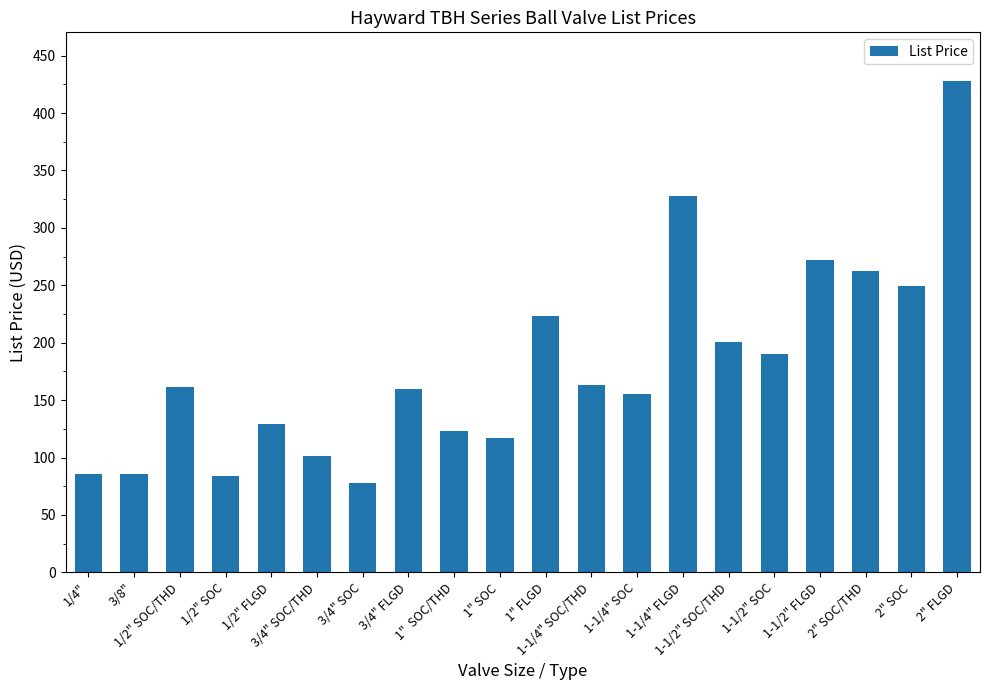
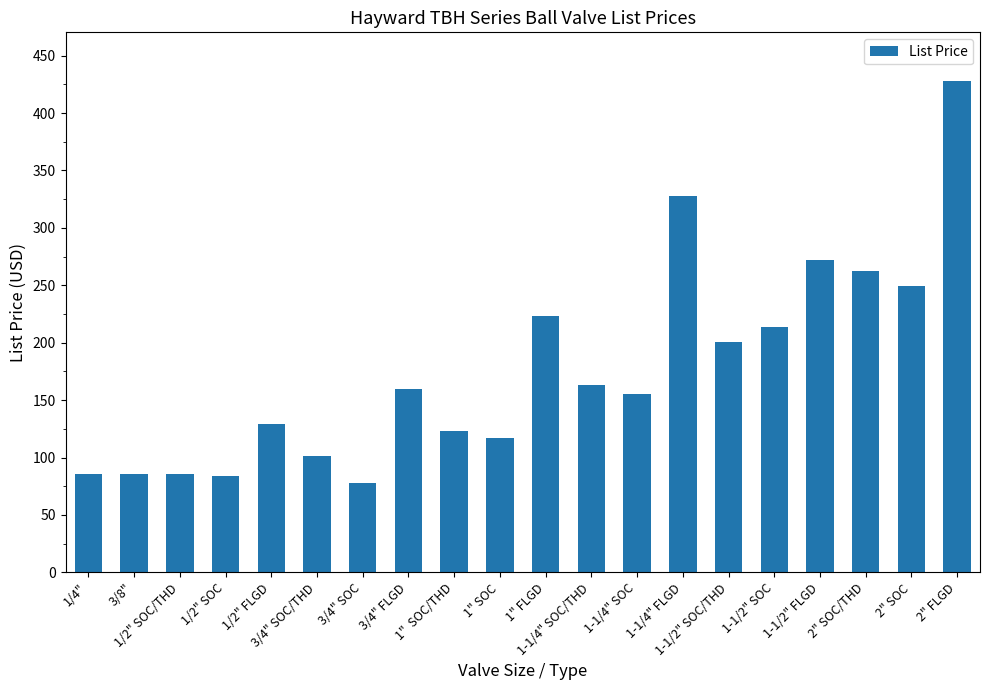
  {
    "1/4\"": 86,
    "3/8\"": 86,
-   "1/2\" SOC/THD": 161,
+   "1/2\" SOC/THD": 86,
    "1/2\" SOC": 84,
    "1/2\" FLGD": 129,
    "3/4\" SOC/THD": 101,
    "3/4\" SOC": 78,
    "3/4\" FLGD": 160,
    "1\" SOC/THD": 123,
    "1\" SOC": 117,
    "1\" FLGD": 223,
    "1-1/4\" SOC/THD": 163,
    "1-1/4\" SOC": 155,
    "1-1/4\" FLGD": 327,
    "1-1/2\" SOC/THD": 200,
-   "1-1/2\" SOC": 190,
+   "1-1/2\" SOC": 214,
    "1-1/2\" FLGD": 272,
    "2\" SOC/THD": 262,
    "2\" SOC": 249,
    "2\" FLGD": 428
  }
